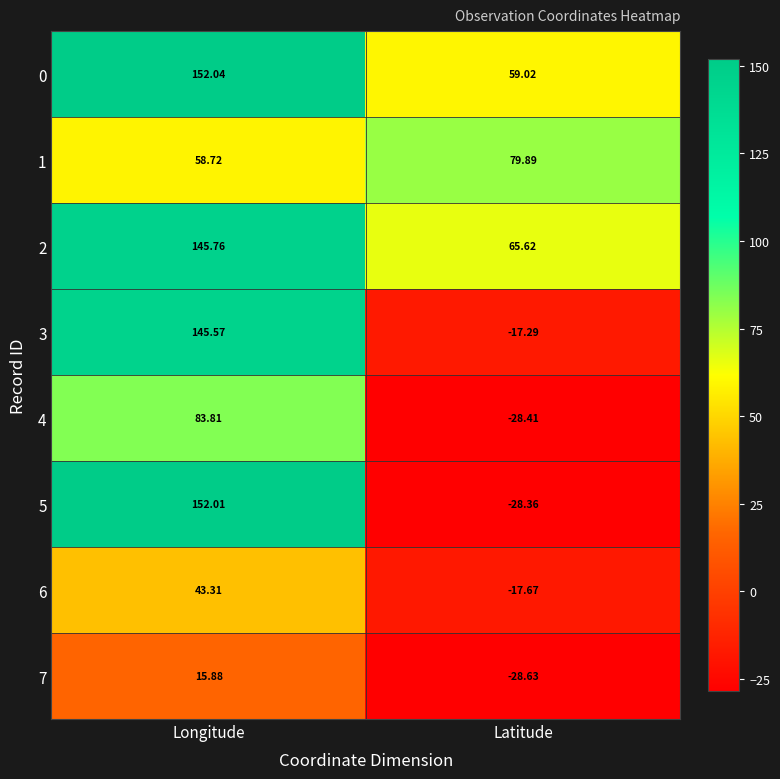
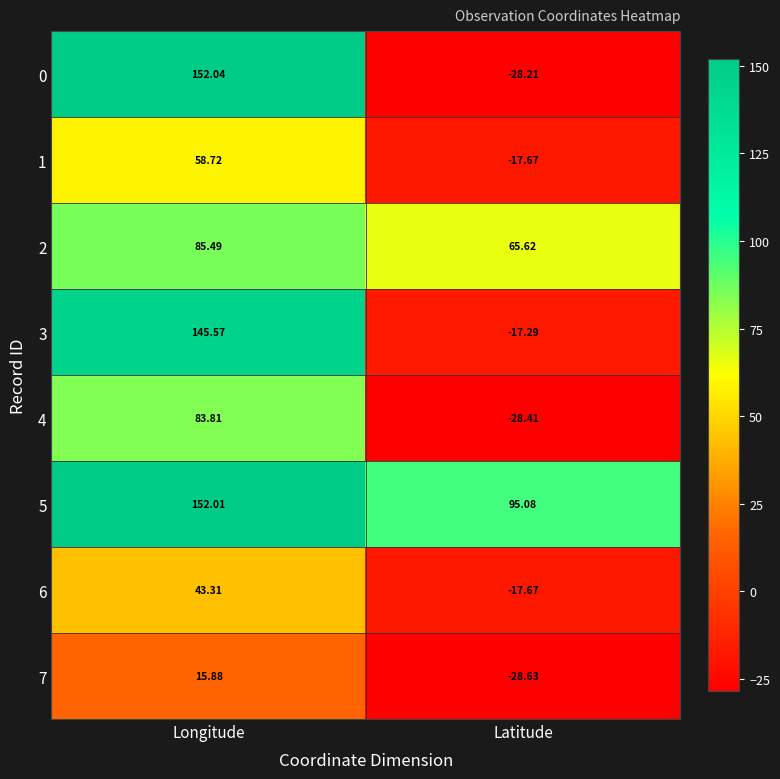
  {
    "0": {
      "Longitude": 152.04,
-     "Latitude": 59.02
+     "Latitude": -28.21
    },
    "1": {
      "Longitude": 58.72,
-     "Latitude": 79.89
+     "Latitude": -17.67
    },
    "2": {
-     "Longitude": 145.76,
+     "Longitude": 85.49,
      "Latitude": 65.62
    },
    "3": {
      "Longitude": 145.57,
      "Latitude": -17.29
    },
    "4": {
      "Longitude": 83.81,
      "Latitude": -28.41
    },
    "5": {
      "Longitude": 152.01,
-     "Latitude": -28.36
+     "Latitude": 95.08
    },
    "6": {
      "Longitude": 43.31,
      "Latitude": -17.67
    },
    "7": {
      "Longitude": 15.88,
      "Latitude": -28.63
    }
  }
